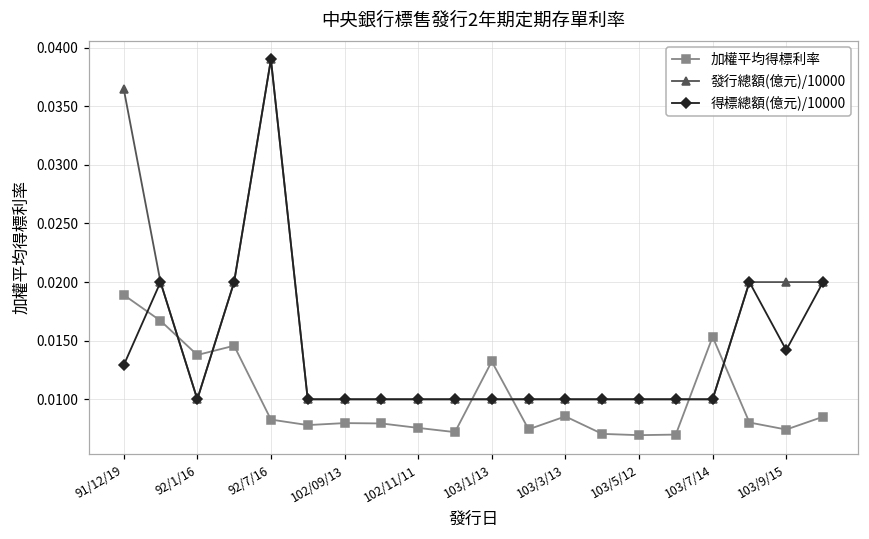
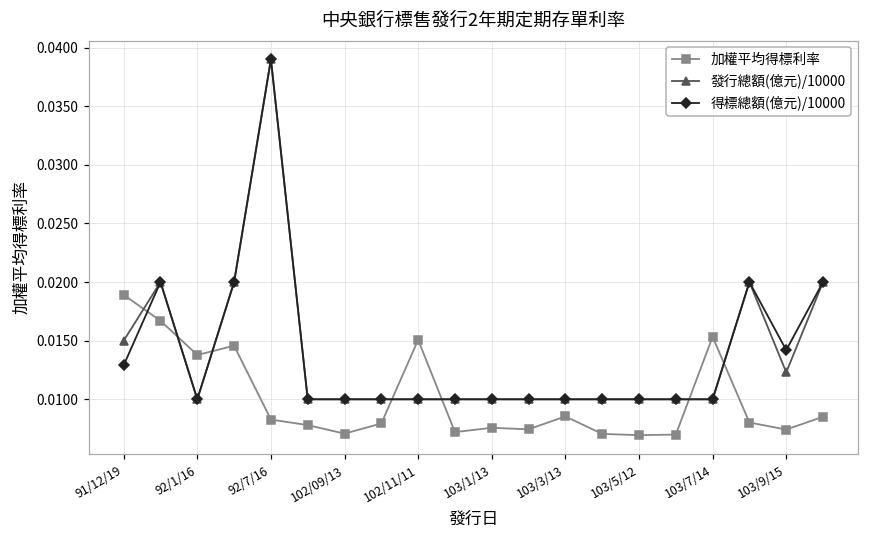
  {
    "加權平均得標利率": {
      "91/12/19": 0.0189,
      "92/1/16": 0.0138,
      "92/7/16": 0.0083,
-     "102/09/13": 0.0080,
-     "102/11/11": 0.0076,
-     "103/1/13": 0.0132,
+     "102/09/13": 0.0071,
+     "102/11/11": 0.0151,
+     "103/1/13": 0.0076,
      "103/3/13": 0.0085,
      "103/5/12": 0.0069,
      "103/7/14": 0.0153,
      "103/9/15": 0.0074
    },
    "發行總額(億元)/10000": {
-     "91/12/19": 0.0365,
-     "103/9/15": 0.0200
+     "91/12/19": 0.0150,
+     "103/9/15": 0.0123
    },
    "得標總額(億元)/10000": {
      "91/12/19": 0.0129,
      "103/9/15": 0.0142
    }
  }
